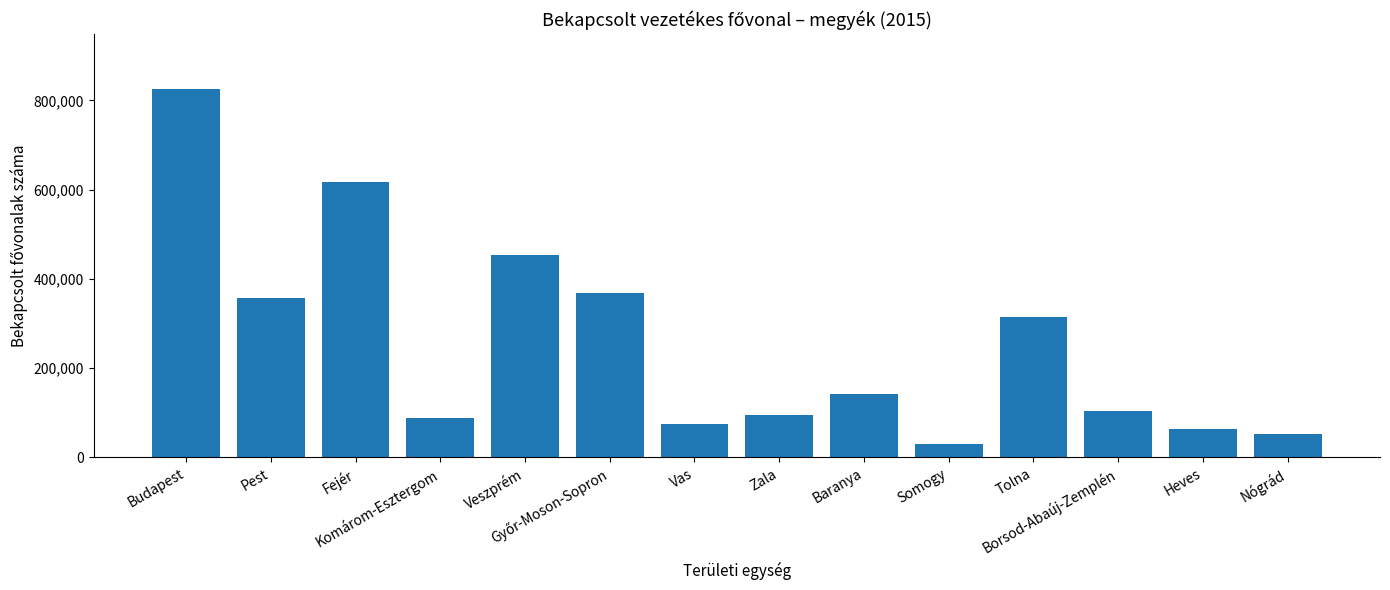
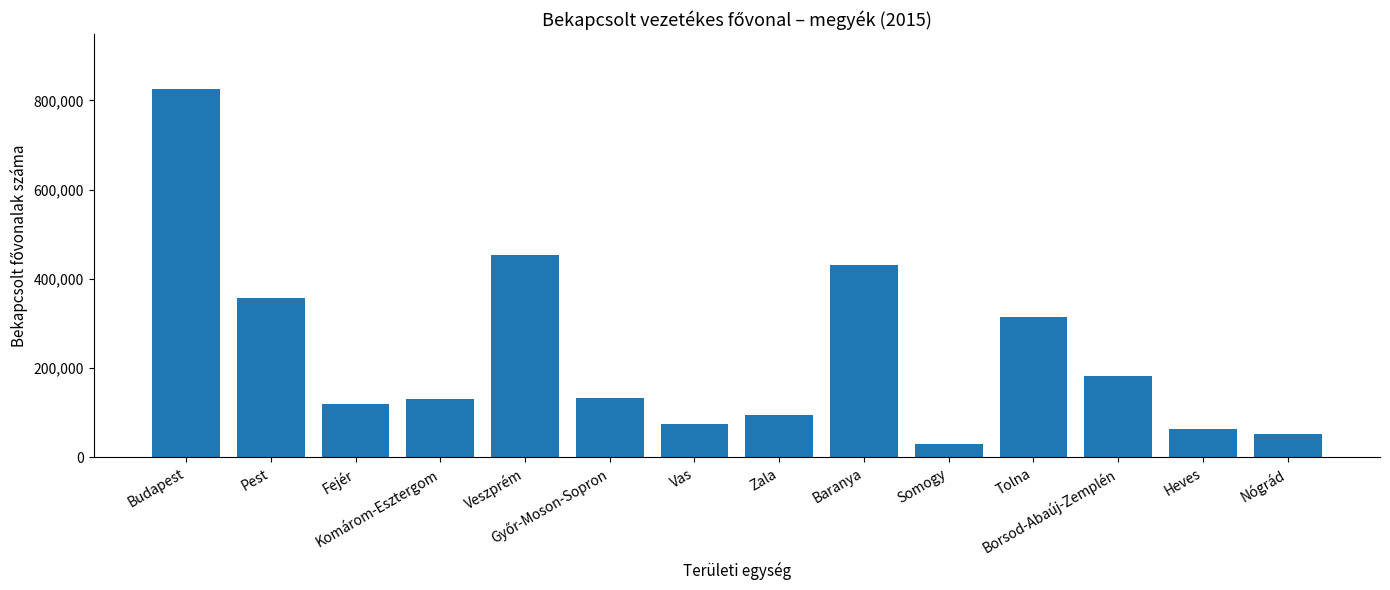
  {
    "Budapest": "830,000",
    "Pest": "360,000",
-   "Fejér": "620,000",
-   "Komárom-Esztergom": "90,000",
+   "Fejér": "120,000",
+   "Komárom-Esztergom": "130,000",
    "Veszprém": "450,000",
-   "Győr-Moson-Sopron": "370,000",
+   "Győr-Moson-Sopron": "130,000",
    "Vas": "80,000",
    "Zala": "100,000",
-   "Baranya": "140,000",
+   "Baranya": "430,000",
    "Somogy": "30,000",
    "Tolna": "310,000",
-   "Borsod-Abaúj-Zemplén": "100,000",
+   "Borsod-Abaúj-Zemplén": "180,000",
    "Heves": "60,000",
    "Nógrád": "50,000"
  }
